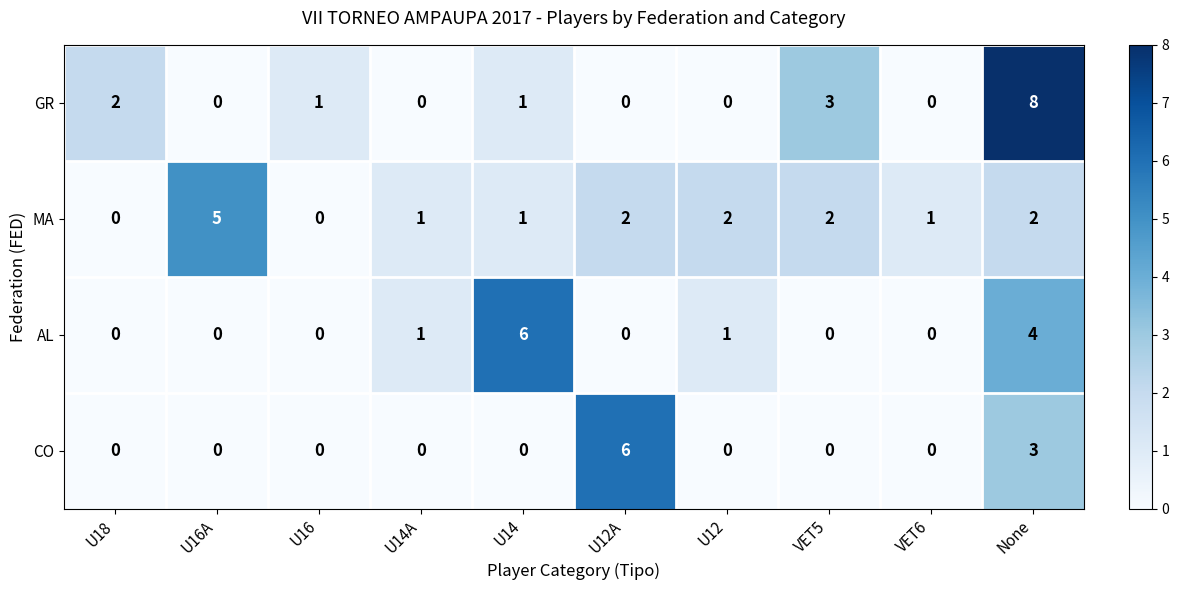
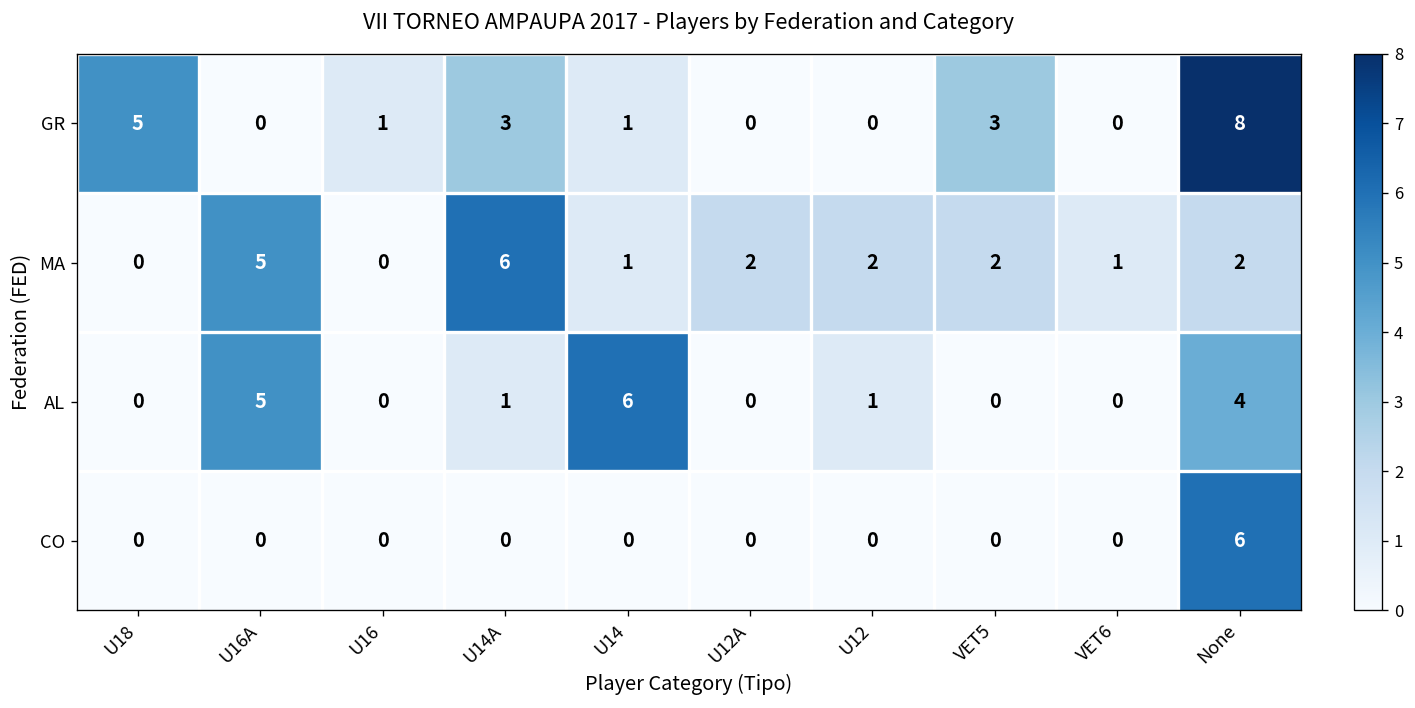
  {
    "GR": {
-     "U18": 2,
+     "U18": 5,
      "U16A": 0,
      "U16": 1,
-     "U14A": 0,
+     "U14A": 3,
      "U14": 1,
      "U12A": 0,
      "U12": 0,
      "VET5": 3,
      "VET6": 0,
      "None": 8
    },
    "MA": {
      "U18": 0,
      "U16A": 5,
      "U16": 0,
-     "U14A": 1,
+     "U14A": 6,
      "U14": 1,
      "U12A": 2,
      "U12": 2,
      "VET5": 2,
      "VET6": 1,
      "None": 2
    },
    "AL": {
      "U18": 0,
-     "U16A": 0,
+     "U16A": 5,
      "U16": 0,
      "U14A": 1,
      "U14": 6,
      "U12A": 0,
      "U12": 1,
      "VET5": 0,
      "VET6": 0,
      "None": 4
    },
    "CO": {
      "U18": 0,
      "U16A": 0,
      "U16": 0,
      "U14A": 0,
      "U14": 0,
-     "U12A": 6,
+     "U12A": 0,
      "U12": 0,
      "VET5": 0,
      "VET6": 0,
-     "None": 3
+     "None": 6
    }
  }
